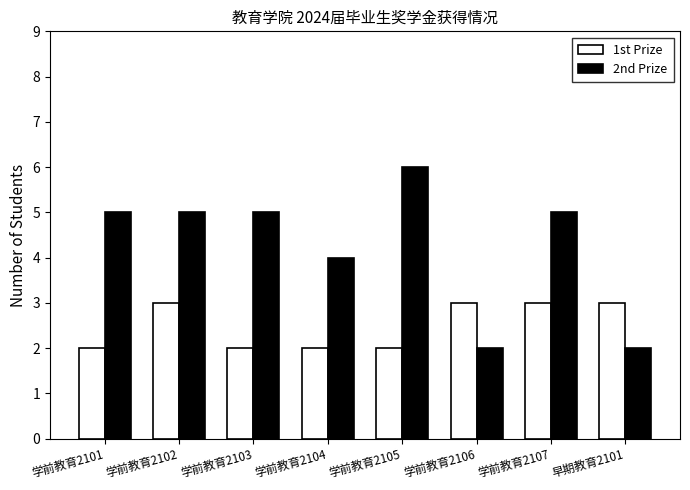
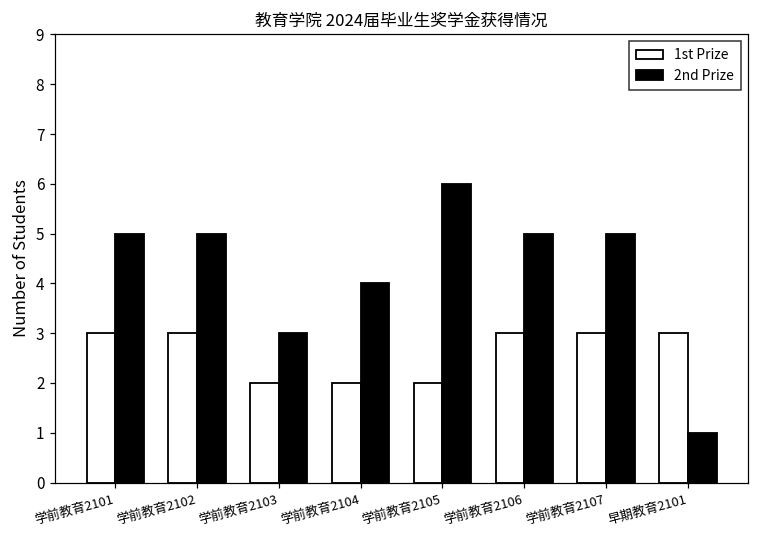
  {
    "1st Prize": {
-     "学前教育2101": 2,
+     "学前教育2101": 3,
      "学前教育2102": 3,
      "学前教育2103": 2,
      "学前教育2104": 2,
      "学前教育2105": 2,
      "学前教育2106": 3,
      "学前教育2107": 3,
      "早期教育2101": 3
    },
    "2nd Prize": {
      "学前教育2101": 5,
      "学前教育2102": 5,
-     "学前教育2103": 5,
+     "学前教育2103": 3,
      "学前教育2104": 4,
      "学前教育2105": 6,
-     "学前教育2106": 2,
+     "学前教育2106": 5,
      "学前教育2107": 5,
-     "早期教育2101": 2
+     "早期教育2101": 1
    }
  }
